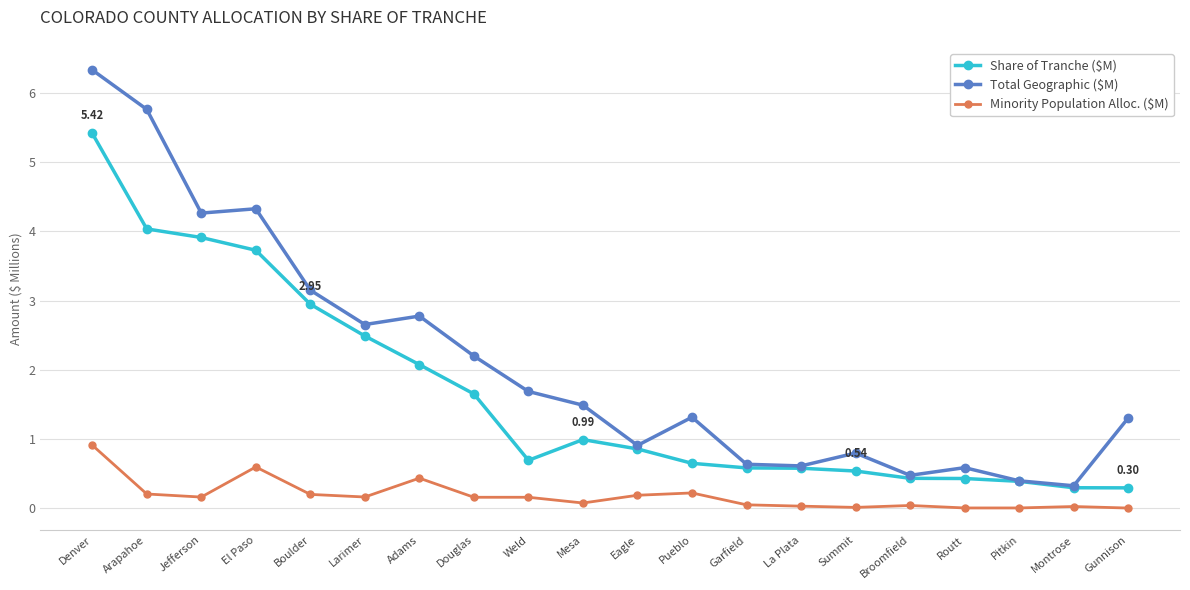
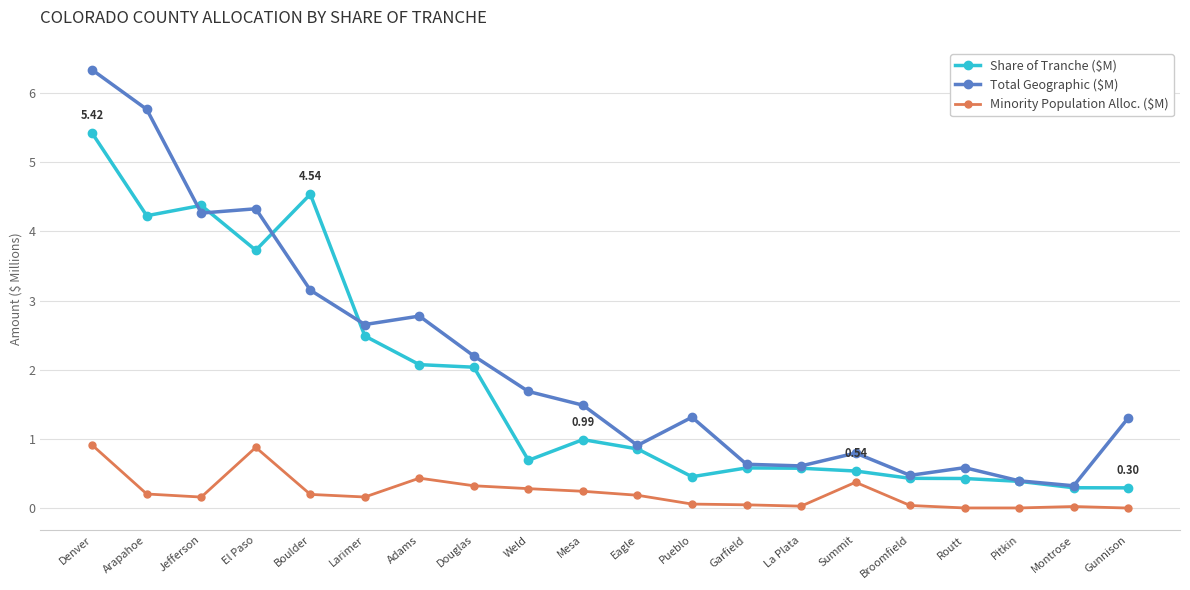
  {
    "Share of Tranche ($M)": {
      "Denver": 5.42,
-     "Arapahoe": 4.0,
-     "Jefferson": 3.9,
-     "Boulder": 2.95,
-     "Douglas": 1.7,
+     "Arapahoe": 4.2,
+     "Jefferson": 4.4,
+     "Boulder": 4.54,
+     "Douglas": 2.0,
      "Mesa": 0.99,
-     "Pueblo": 0.7,
+     "Pueblo": 0.5,
      "Gunnison": 0.30
    },
    "Total Geographic ($M)": {
      "Denver": 6.3,
      "Arapahoe": 5.8,
      "Jefferson": 4.3,
      "El Paso": 4.3,
      "Larimer": 2.7,
      "Adams": 2.8,
      "Douglas": 2.2,
      "Weld": 1.7,
      "Eagle": 0.9,
      "Pueblo": 1.3,
      "Garfield": 0.6,
      "Broomfield": 0.5,
      "Routt": 0.6,
      "Gunnison": 1.3
    },
    "Minority Population Alloc. ($M)": {
      "Denver": 0.9,
      "Arapahoe": 0.2,
      "Jefferson": 0.2,
-     "El Paso": 0.6,
+     "El Paso": 0.9,
      "Boulder": 0.2,
      "Larimer": 0.2,
      "Adams": 0.4,
-     "Douglas": 0.2,
-     "Weld": 0.2,
-     "Mesa": 0.1,
+     "Douglas": 0.3,
+     "Weld": 0.3,
+     "Mesa": 0.2,
      "Eagle": 0.2,
-     "Pueblo": 0.2,
+     "Pueblo": 0.1,
      "Garfield": 0.1,
      "La Plata": 0.0,
-     "Summit": 0.0,
+     "Summit": 0.4,
      "Broomfield": 0.0,
      "Routt": 0.0,
      "Pitkin": 0.0,
      "Montrose": 0.0,
      "Gunnison": 0.0
    }
  }
